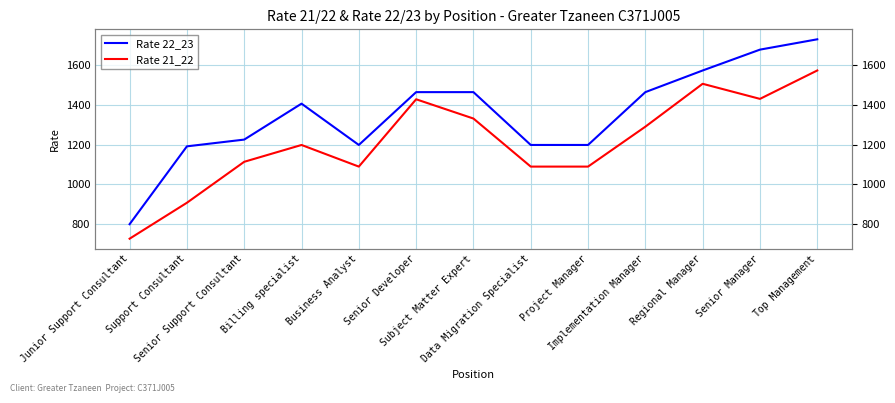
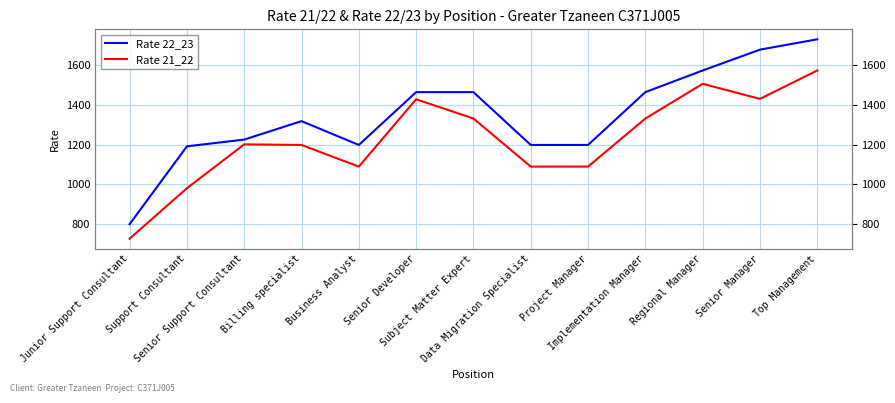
  {
    "Rate 22_23": {
      "Junior Support Consultant": 800,
      "Support Consultant": 1190,
      "Senior Support Consultant": 1230,
-     "Billing specialist": 1410,
+     "Billing specialist": 1320,
      "Business Analyst": 1200,
      "Senior Developer": 1460,
      "Subject Matter Expert": 1460,
      "Data Migration Specialist": 1200,
      "Project Manager": 1200,
      "Implementation Manager": 1460,
      "Regional Manager": 1570,
      "Senior Manager": 1680,
      "Top Management": 1730
    },
    "Rate 21_22": {
      "Junior Support Consultant": 730,
-     "Support Consultant": 910,
-     "Senior Support Consultant": 1110,
+     "Support Consultant": 980,
+     "Senior Support Consultant": 1200,
      "Billing specialist": 1200,
      "Business Analyst": 1090,
      "Senior Developer": 1430,
      "Subject Matter Expert": 1330,
      "Data Migration Specialist": 1090,
      "Project Manager": 1090,
-     "Implementation Manager": 1290,
+     "Implementation Manager": 1330,
      "Regional Manager": 1510,
      "Senior Manager": 1430,
      "Top Management": 1570
    }
  }
